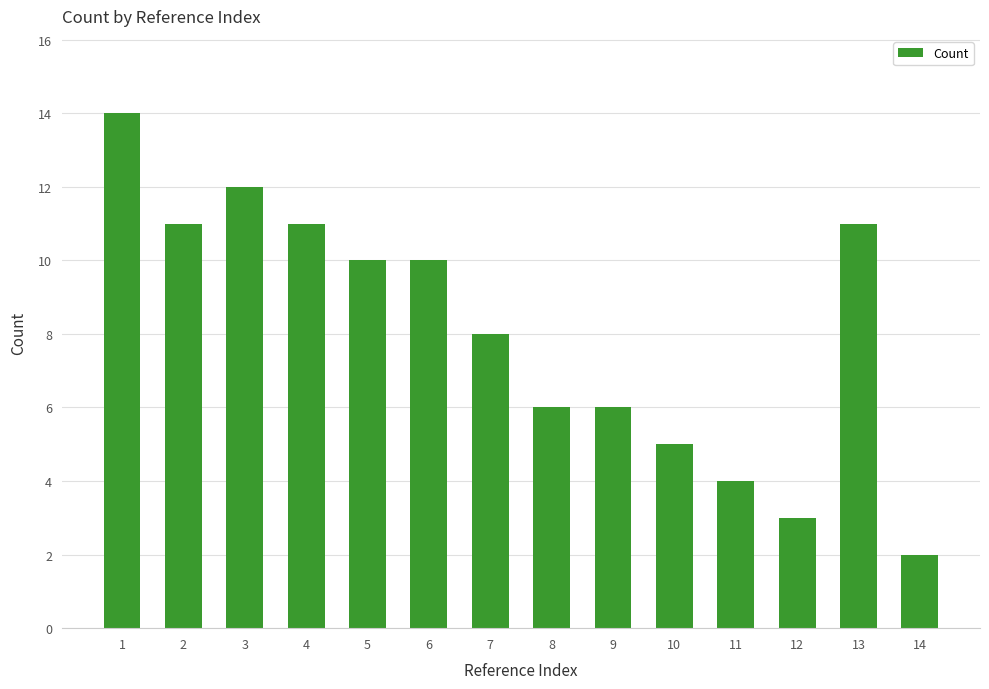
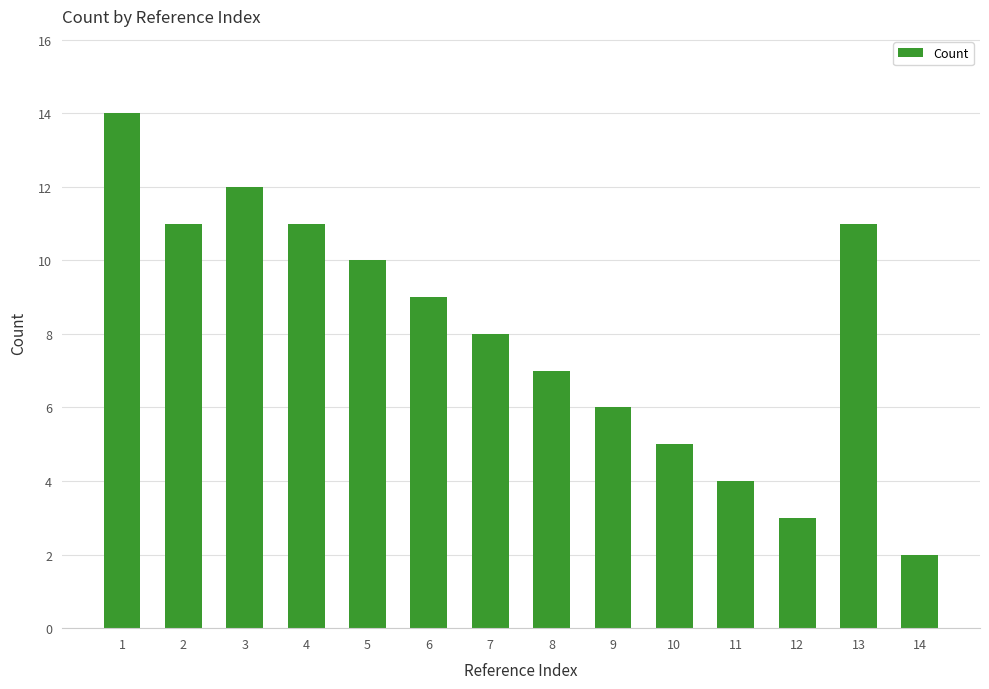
  {
    "1": 14,
    "2": 11,
    "3": 12,
    "4": 11,
    "5": 10,
-   "6": 10,
+   "6": 9,
    "7": 8,
-   "8": 6,
+   "8": 7,
    "9": 6,
    "10": 5,
    "11": 4,
    "12": 3,
    "13": 11,
    "14": 2
  }
